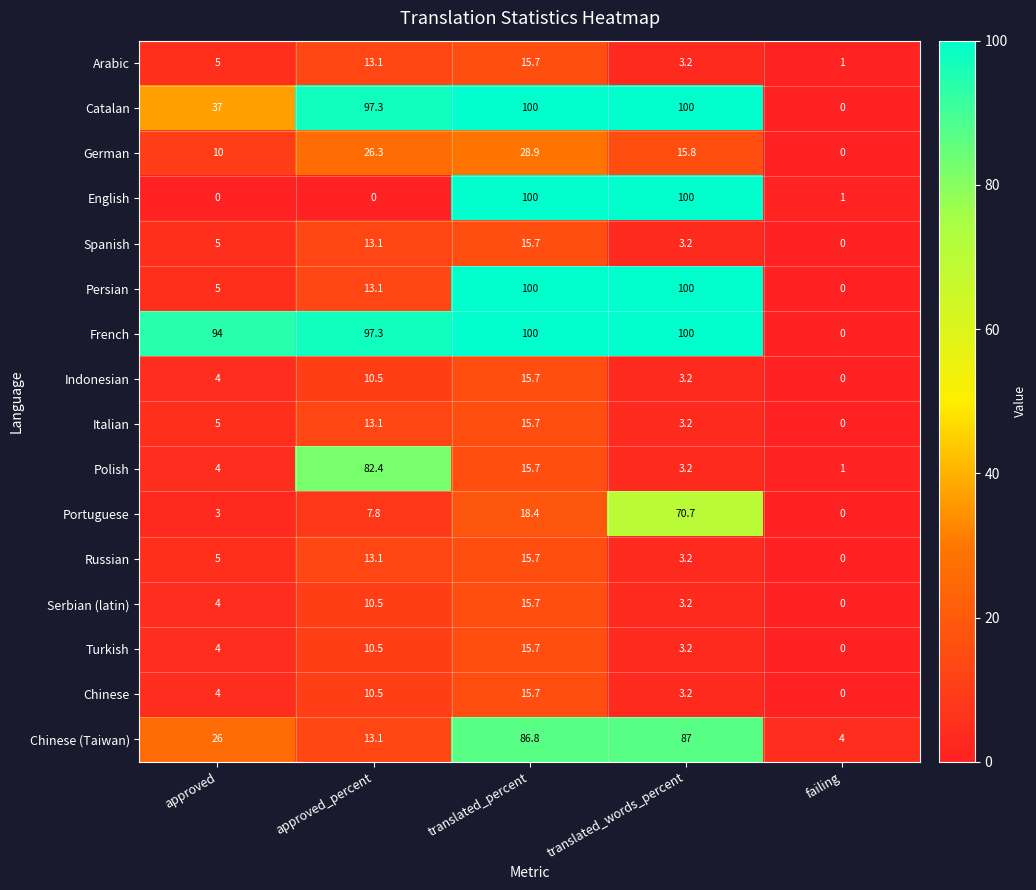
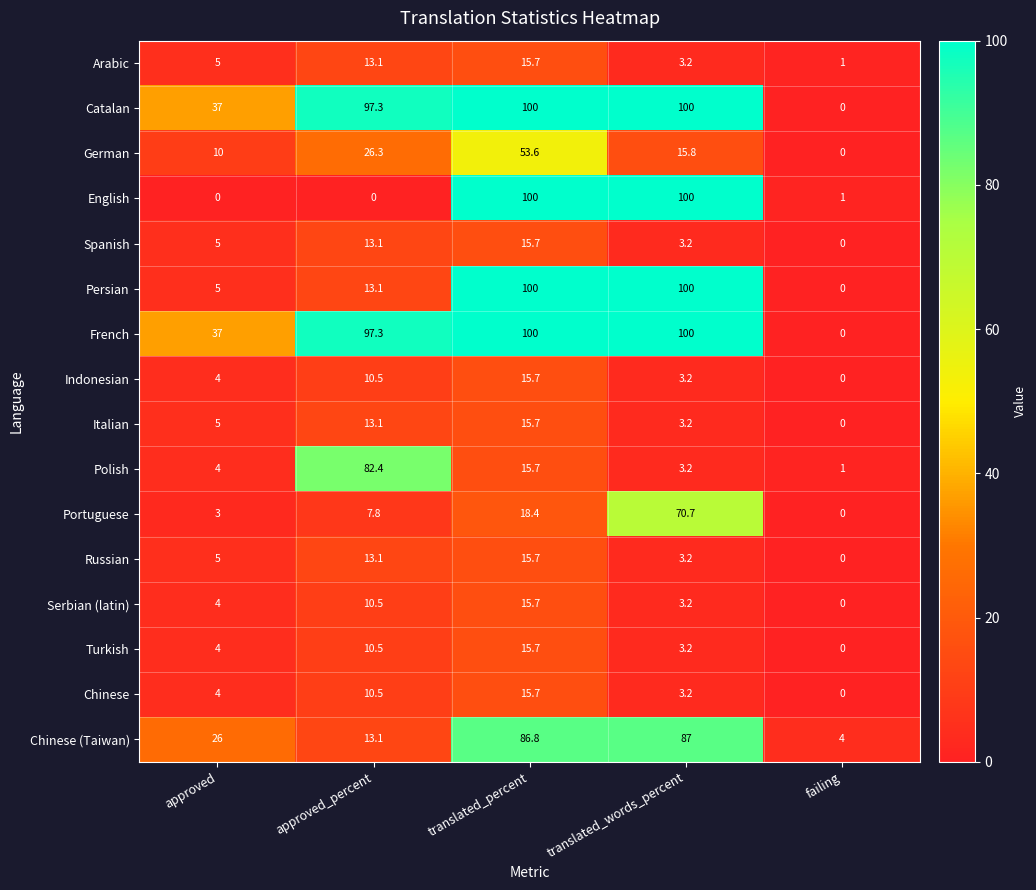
  {
    "Arabic": {
      "approved": 5,
      "approved_percent": 13.1,
      "translated_percent": 15.7,
      "translated_words_percent": 3.2,
      "failing": 1
    },
    "Catalan": {
      "approved": 37,
      "approved_percent": 97.3,
      "translated_percent": 100,
      "translated_words_percent": 100,
      "failing": 0
    },
    "German": {
      "approved": 10,
      "approved_percent": 26.3,
-     "translated_percent": 28.9,
+     "translated_percent": 53.6,
      "translated_words_percent": 15.8,
      "failing": 0
    },
    "English": {
      "approved": 0,
      "approved_percent": 0,
      "translated_percent": 100,
      "translated_words_percent": 100,
      "failing": 1
    },
    "Spanish": {
      "approved": 5,
      "approved_percent": 13.1,
      "translated_percent": 15.7,
      "translated_words_percent": 3.2,
      "failing": 0
    },
    "Persian": {
      "approved": 5,
      "approved_percent": 13.1,
      "translated_percent": 100,
      "translated_words_percent": 100,
      "failing": 0
    },
    "French": {
-     "approved": 94,
+     "approved": 37,
      "approved_percent": 97.3,
      "translated_percent": 100,
      "translated_words_percent": 100,
      "failing": 0
    },
    "Indonesian": {
      "approved": 4,
      "approved_percent": 10.5,
      "translated_percent": 15.7,
      "translated_words_percent": 3.2,
      "failing": 0
    },
    "Italian": {
      "approved": 5,
      "approved_percent": 13.1,
      "translated_percent": 15.7,
      "translated_words_percent": 3.2,
      "failing": 0
    },
    "Polish": {
      "approved": 4,
      "approved_percent": 82.4,
      "translated_percent": 15.7,
      "translated_words_percent": 3.2,
      "failing": 1
    },
    "Portuguese": {
      "approved": 3,
      "approved_percent": 7.8,
      "translated_percent": 18.4,
      "translated_words_percent": 70.7,
      "failing": 0
    },
    "Russian": {
      "approved": 5,
      "approved_percent": 13.1,
      "translated_percent": 15.7,
      "translated_words_percent": 3.2,
      "failing": 0
    },
    "Serbian (latin)": {
      "approved": 4,
      "approved_percent": 10.5,
      "translated_percent": 15.7,
      "translated_words_percent": 3.2,
      "failing": 0
    },
    "Turkish": {
      "approved": 4,
      "approved_percent": 10.5,
      "translated_percent": 15.7,
      "translated_words_percent": 3.2,
      "failing": 0
    },
    "Chinese": {
      "approved": 4,
      "approved_percent": 10.5,
      "translated_percent": 15.7,
      "translated_words_percent": 3.2,
      "failing": 0
    },
    "Chinese (Taiwan)": {
      "approved": 26,
      "approved_percent": 13.1,
      "translated_percent": 86.8,
      "translated_words_percent": 87,
      "failing": 4
    }
  }
